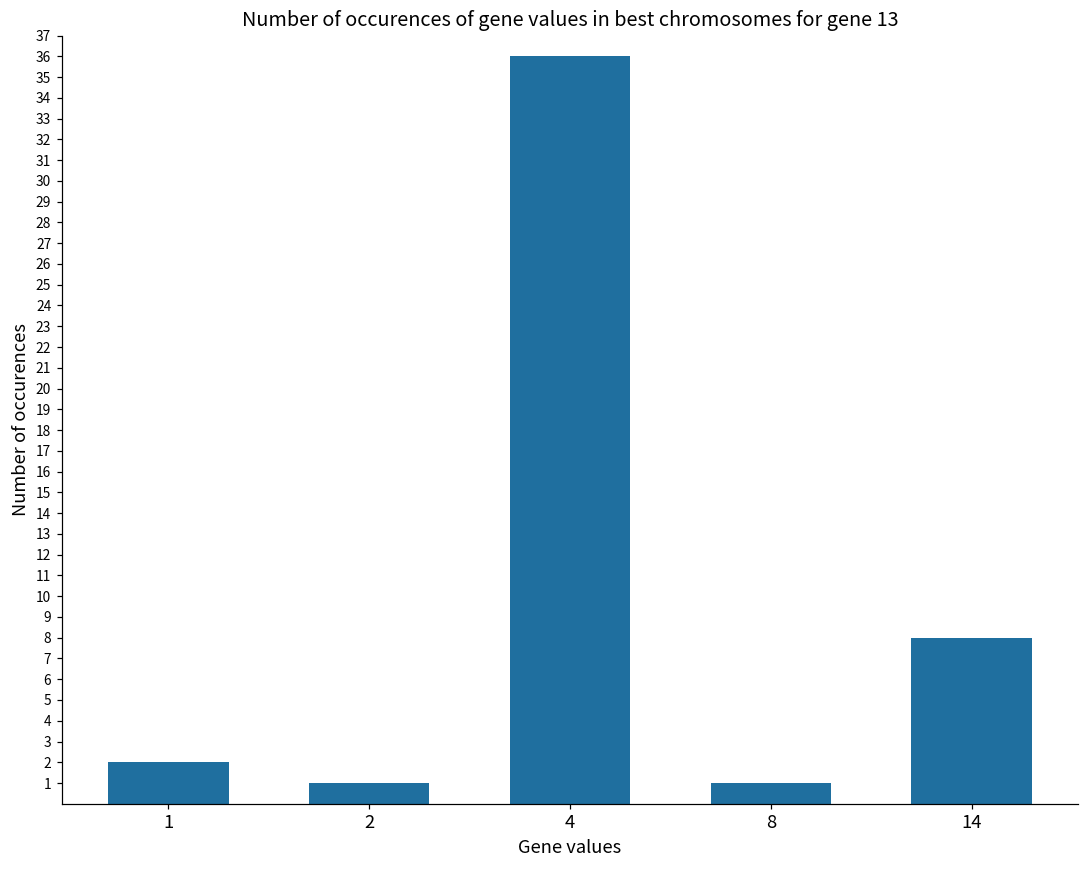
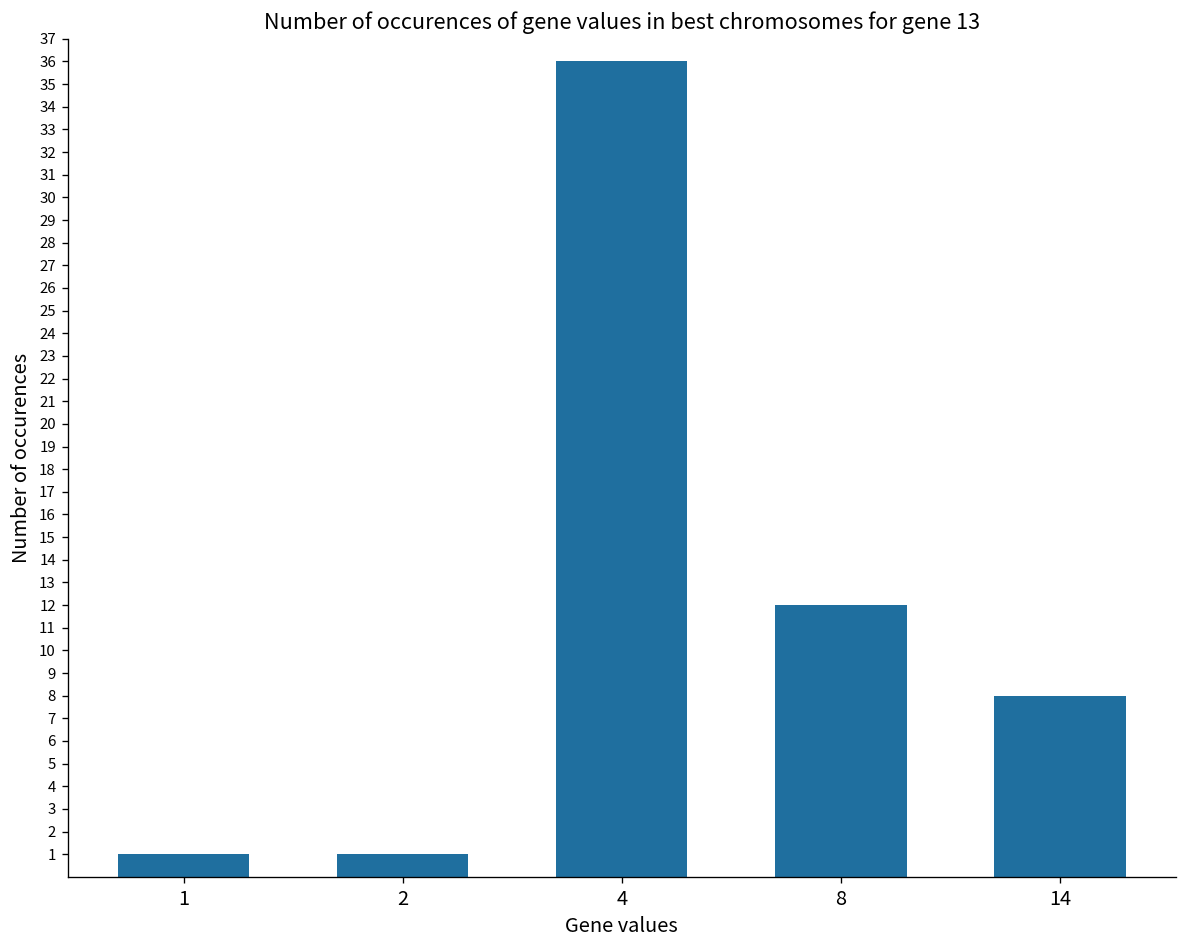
  {
-   "1": 2,
+   "1": 1,
    "2": 1,
    "4": 36,
-   "8": 1,
+   "8": 12,
    "14": 8
  }
